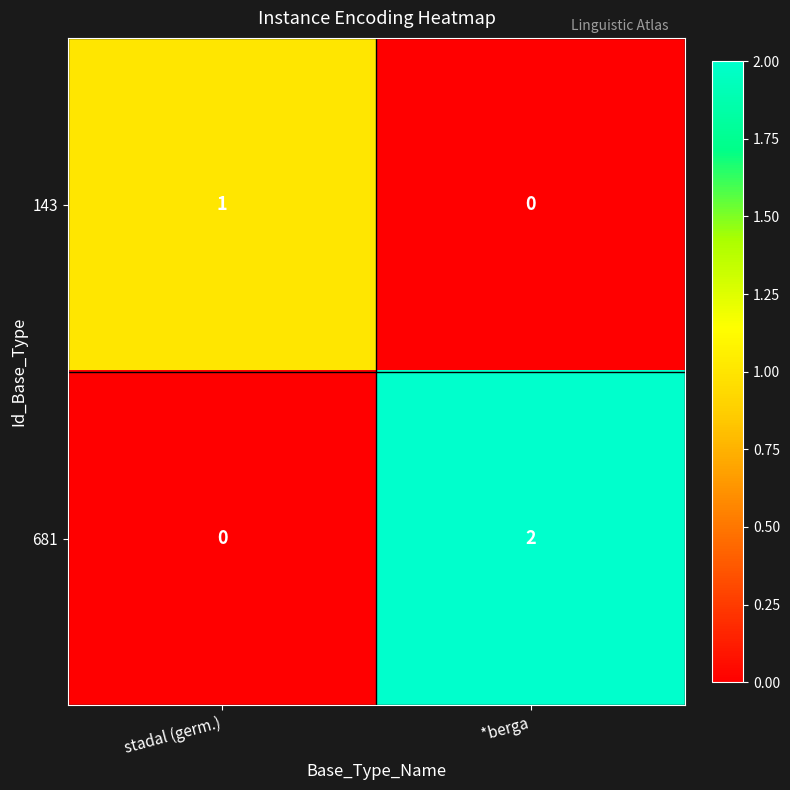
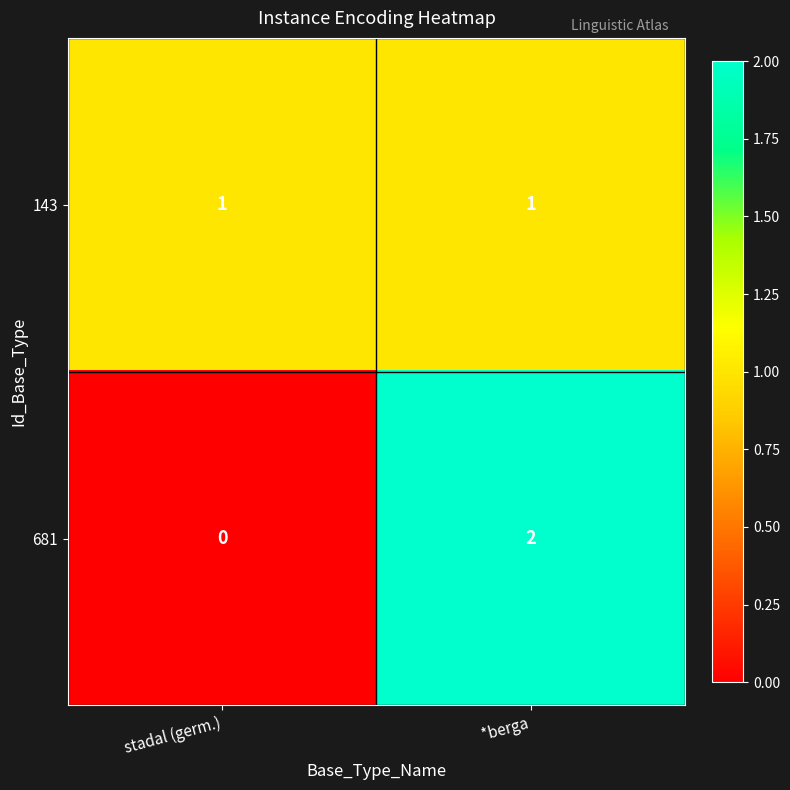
  {
    "143": {
      "stadal (germ.)": 1,
-     "*berga": 0
+     "*berga": 1
    },
    "681": {
      "stadal (germ.)": 0,
      "*berga": 2
    }
  }
